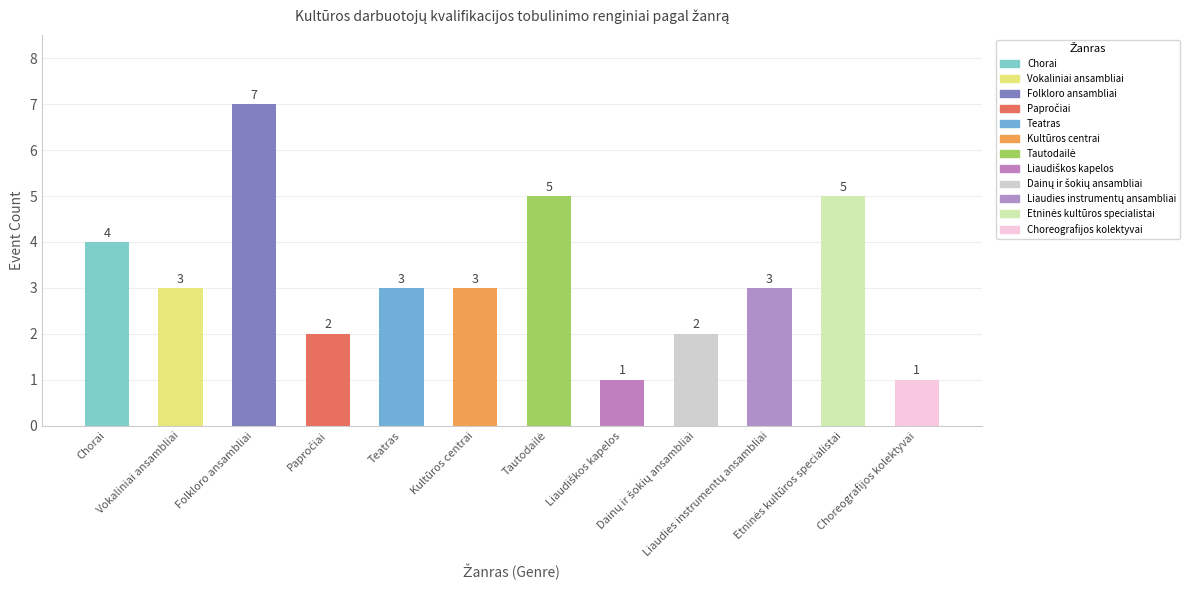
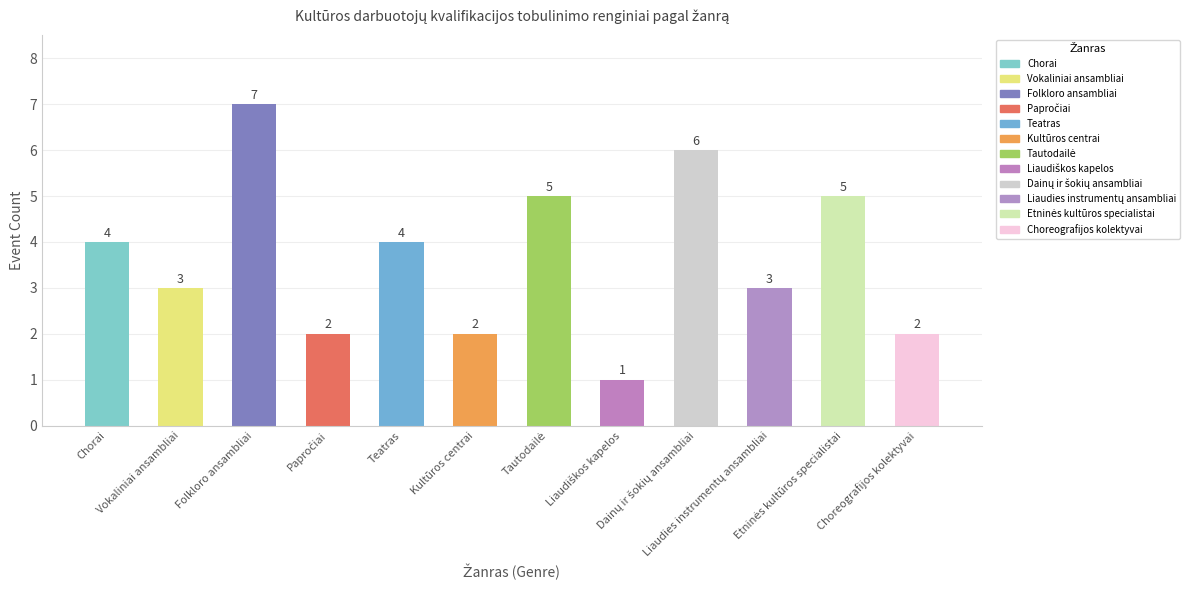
  {
    "Chorai": 4,
    "Vokaliniai ansambliai": 3,
    "Folkloro ansambliai": 7,
    "Papročiai": 2,
-   "Teatras": 3,
-   "Kultūros centrai": 3,
+   "Teatras": 4,
+   "Kultūros centrai": 2,
    "Tautodailė": 5,
    "Liaudiškos kapelos": 1,
-   "Dainų ir šokių ansambliai": 2,
+   "Dainų ir šokių ansambliai": 6,
    "Liaudies instrumentų ansambliai": 3,
    "Etninės kultūros specialistai": 5,
-   "Choreografijos kolektyvai": 1
+   "Choreografijos kolektyvai": 2
  }
